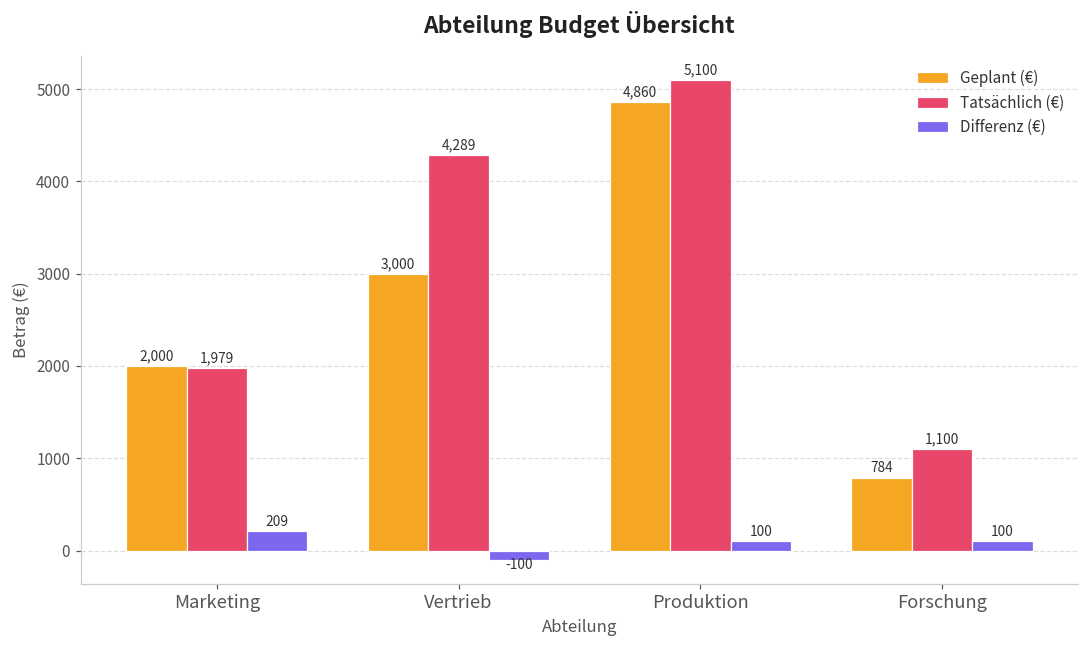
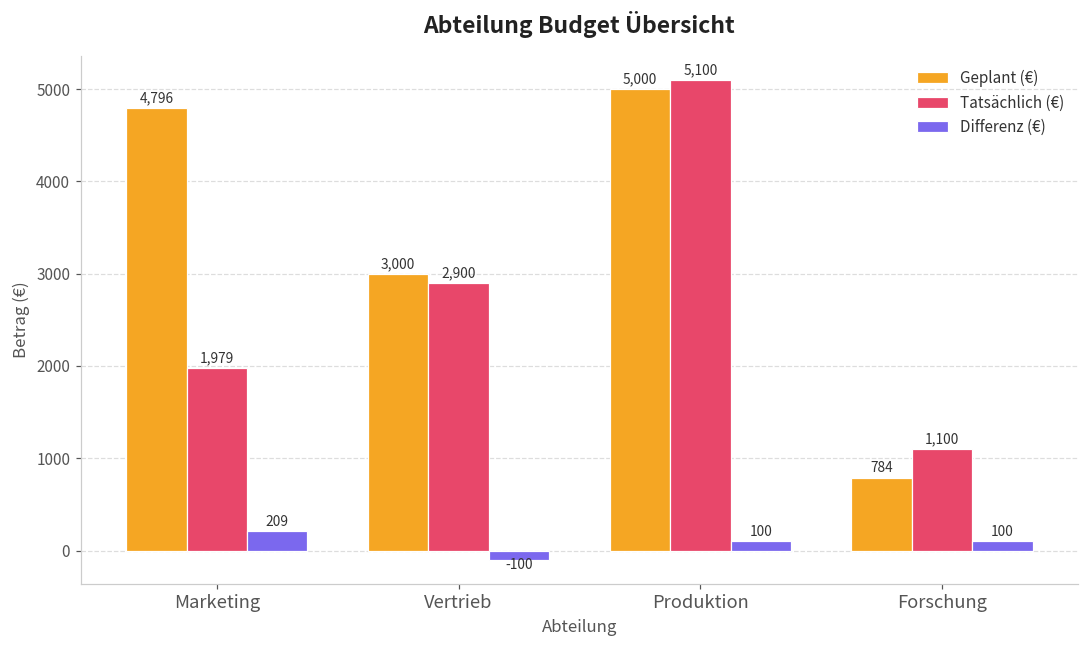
  {
    "Geplant (€)": {
-     "Marketing": "2,000",
+     "Marketing": "4,796",
      "Vertrieb": "3,000",
-     "Produktion": "4,860",
+     "Produktion": "5,000",
      "Forschung": "784"
    },
    "Tatsächlich (€)": {
      "Marketing": "1,979",
-     "Vertrieb": "4,289",
+     "Vertrieb": "2,900",
      "Produktion": "5,100",
      "Forschung": "1,100"
    },
    "Differenz (€)": {
      "Marketing": "209",
      "Vertrieb": "-100",
      "Produktion": "100",
      "Forschung": "100"
    }
  }
